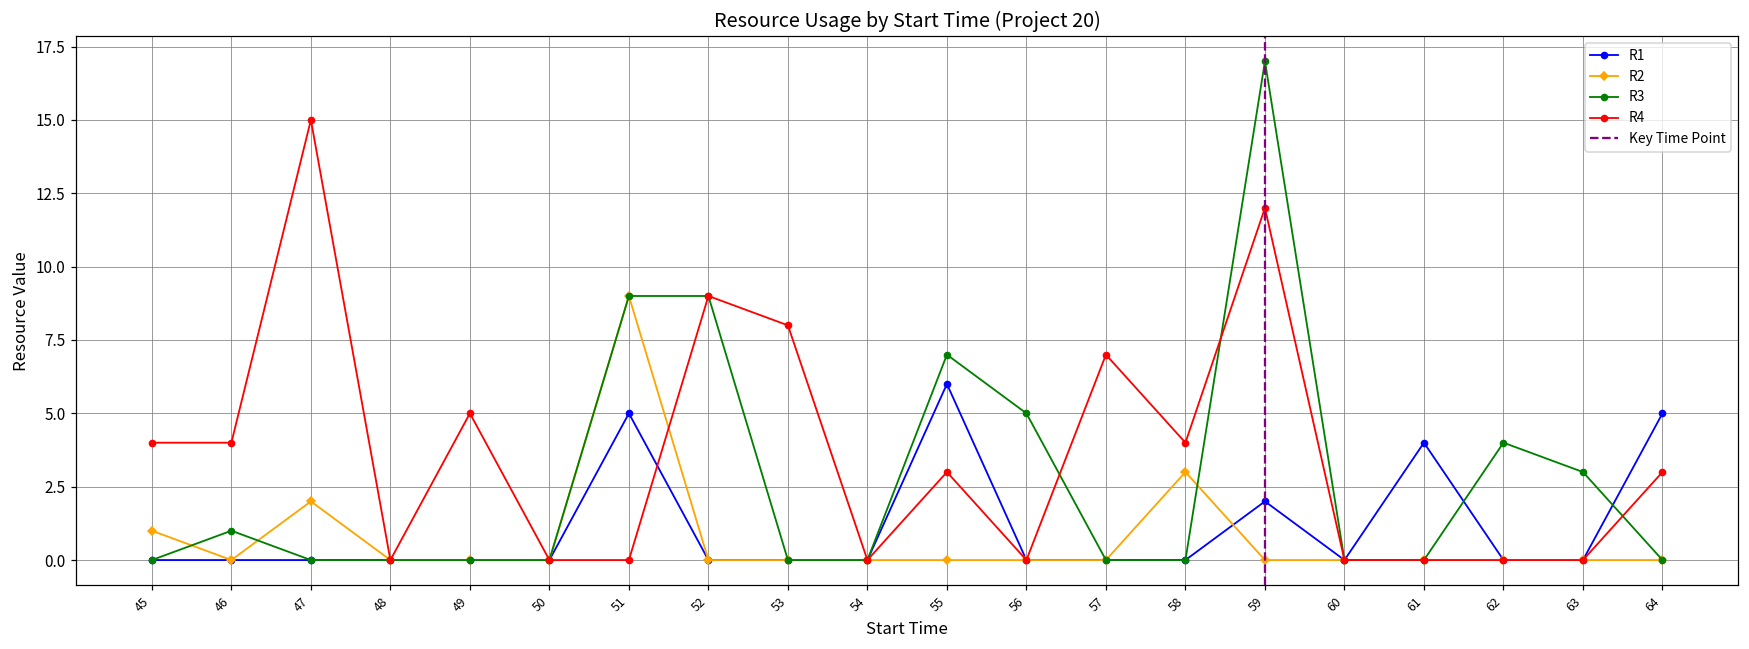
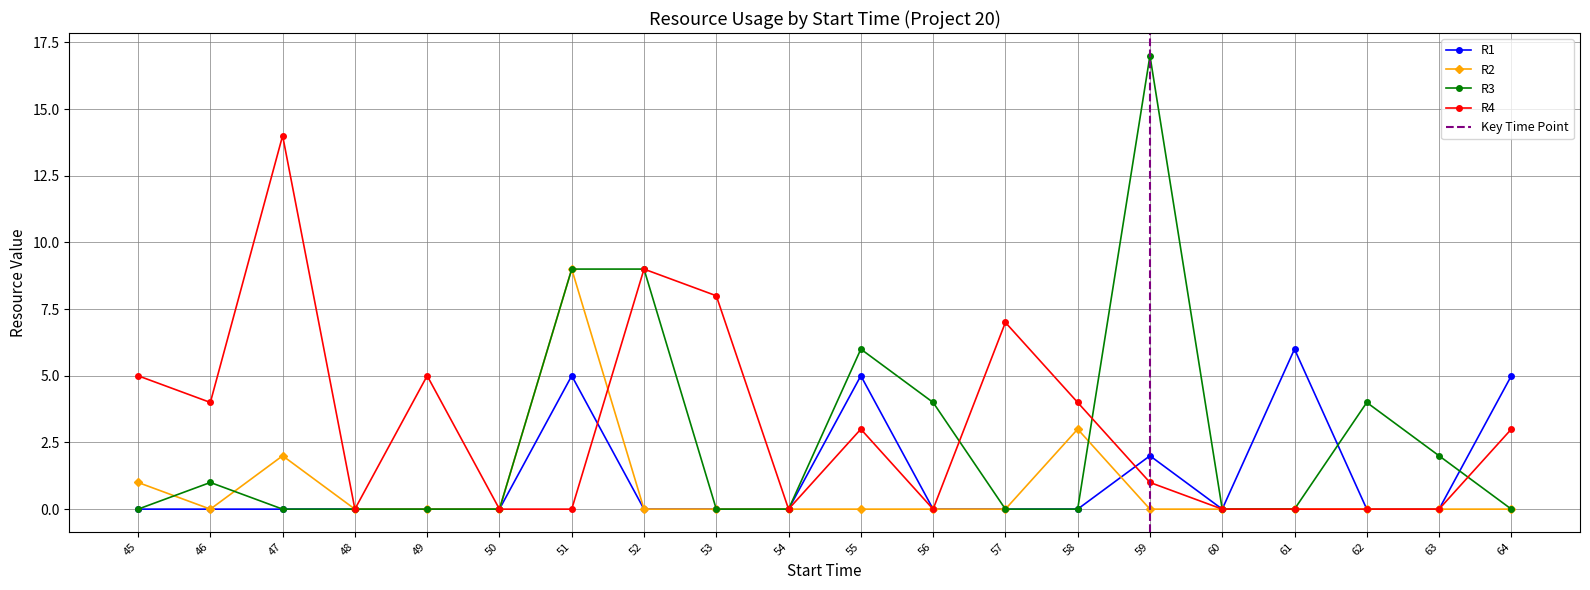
  {
    "R1": {
      "51": 5,
-     "55": 6,
+     "55": 5,
      "59": 2,
-     "61": 4,
+     "61": 6,
      "64": 5
    },
    "R2": {
      "45": 1,
      "47": 2,
      "55": 0,
      "58": 3,
      "59": 0
    },
    "R3": {
      "46": 1,
-     "55": 7,
-     "56": 5,
+     "55": 6,
+     "56": 4,
      "59": 17,
      "62": 4,
-     "63": 3
+     "63": 2
    },
    "R4": {
-     "45": 4,
+     "45": 5,
      "46": 4,
-     "47": 15,
+     "47": 14,
      "49": 5,
      "51": 0,
      "53": 8,
      "55": 3,
      "57": 7,
      "58": 4,
-     "59": 12,
+     "59": 1,
      "64": 3
    }
  }
